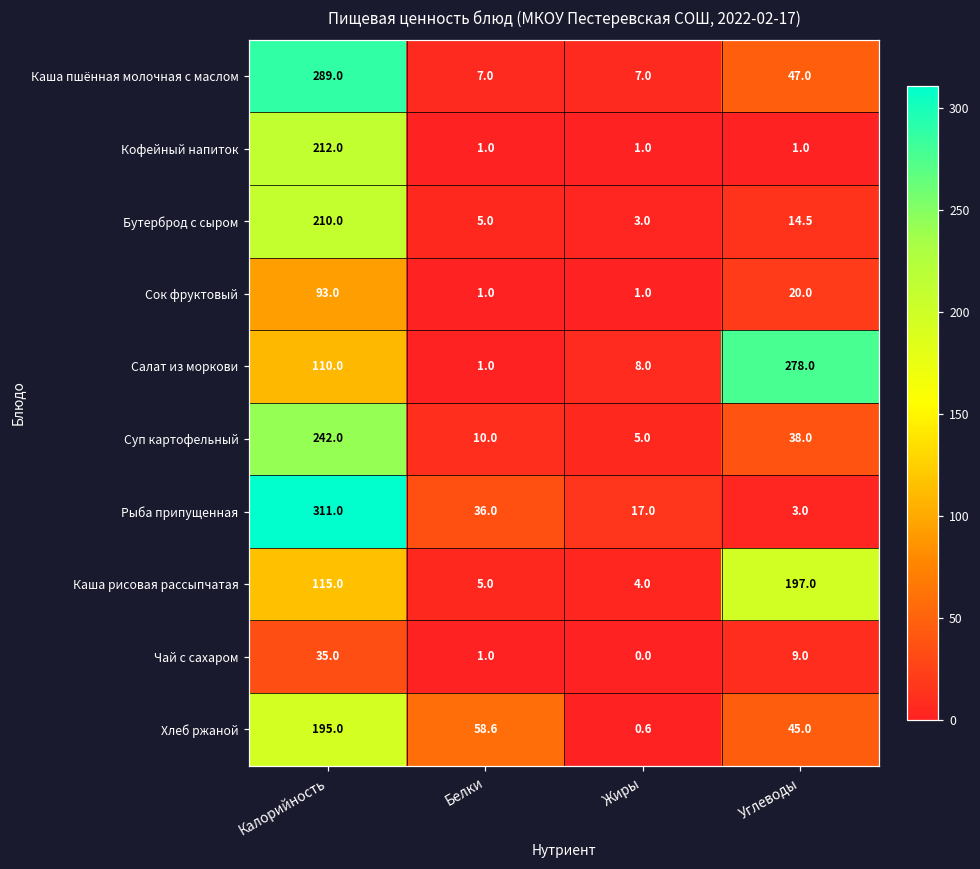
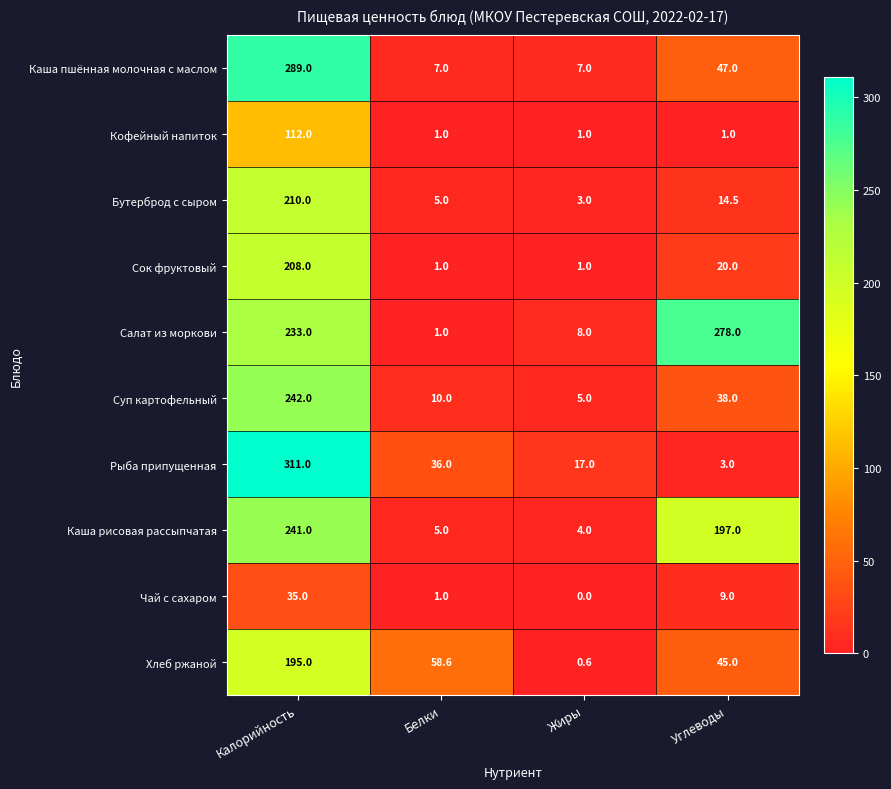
  {
    "Каша пшённая молочная с маслом": {
      "Калорийность": 289.0,
      "Белки": 7.0,
      "Жиры": 7.0,
      "Углеводы": 47.0
    },
    "Кофейный напиток": {
-     "Калорийность": 212.0,
+     "Калорийность": 112.0,
      "Белки": 1.0,
      "Жиры": 1.0,
      "Углеводы": 1.0
    },
    "Бутерброд с сыром": {
      "Калорийность": 210.0,
      "Белки": 5.0,
      "Жиры": 3.0,
      "Углеводы": 14.5
    },
    "Сок фруктовый": {
-     "Калорийность": 93.0,
+     "Калорийность": 208.0,
      "Белки": 1.0,
      "Жиры": 1.0,
      "Углеводы": 20.0
    },
    "Салат из моркови": {
-     "Калорийность": 110.0,
+     "Калорийность": 233.0,
      "Белки": 1.0,
      "Жиры": 8.0,
      "Углеводы": 278.0
    },
    "Суп картофельный": {
      "Калорийность": 242.0,
      "Белки": 10.0,
      "Жиры": 5.0,
      "Углеводы": 38.0
    },
    "Рыба припущенная": {
      "Калорийность": 311.0,
      "Белки": 36.0,
      "Жиры": 17.0,
      "Углеводы": 3.0
    },
    "Каша рисовая рассыпчатая": {
-     "Калорийность": 115.0,
+     "Калорийность": 241.0,
      "Белки": 5.0,
      "Жиры": 4.0,
      "Углеводы": 197.0
    },
    "Чай с сахаром": {
      "Калорийность": 35.0,
      "Белки": 1.0,
      "Жиры": 0.0,
      "Углеводы": 9.0
    },
    "Хлеб ржаной": {
      "Калорийность": 195.0,
      "Белки": 58.6,
      "Жиры": 0.6,
      "Углеводы": 45.0
    }
  }
